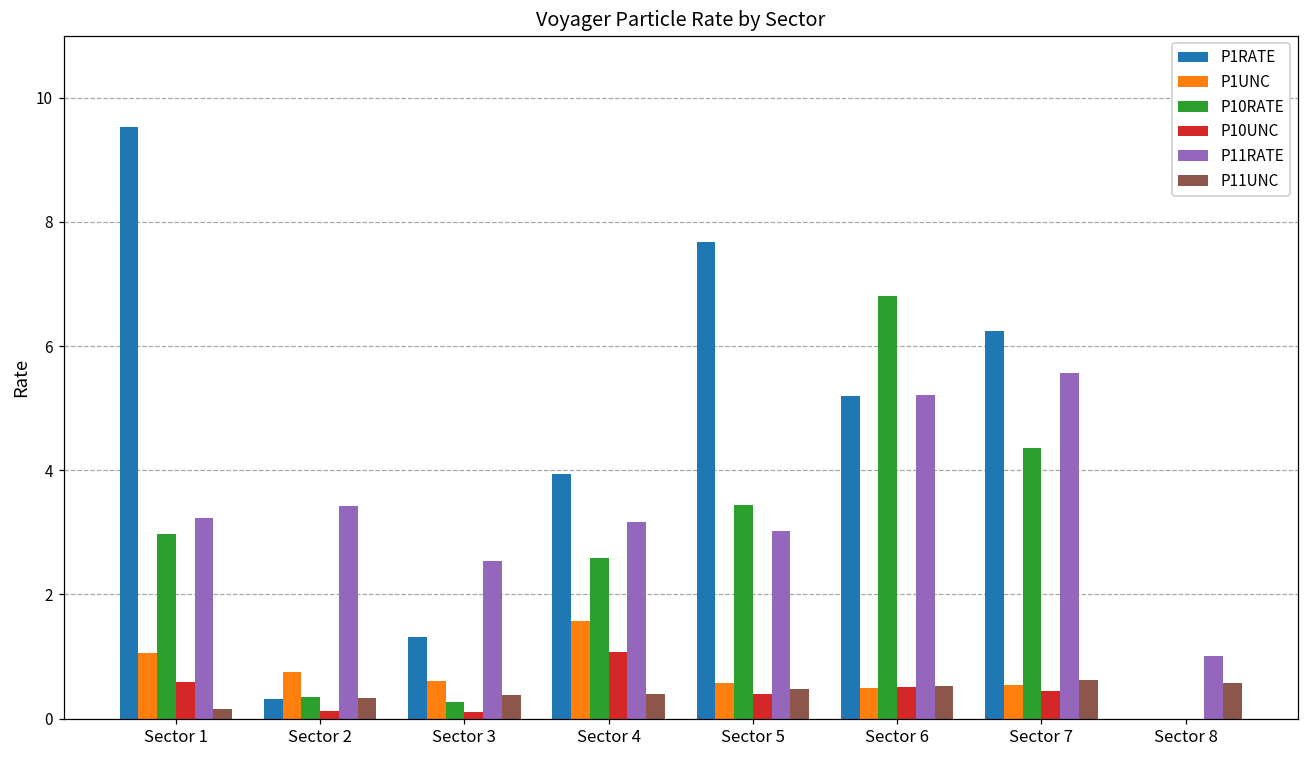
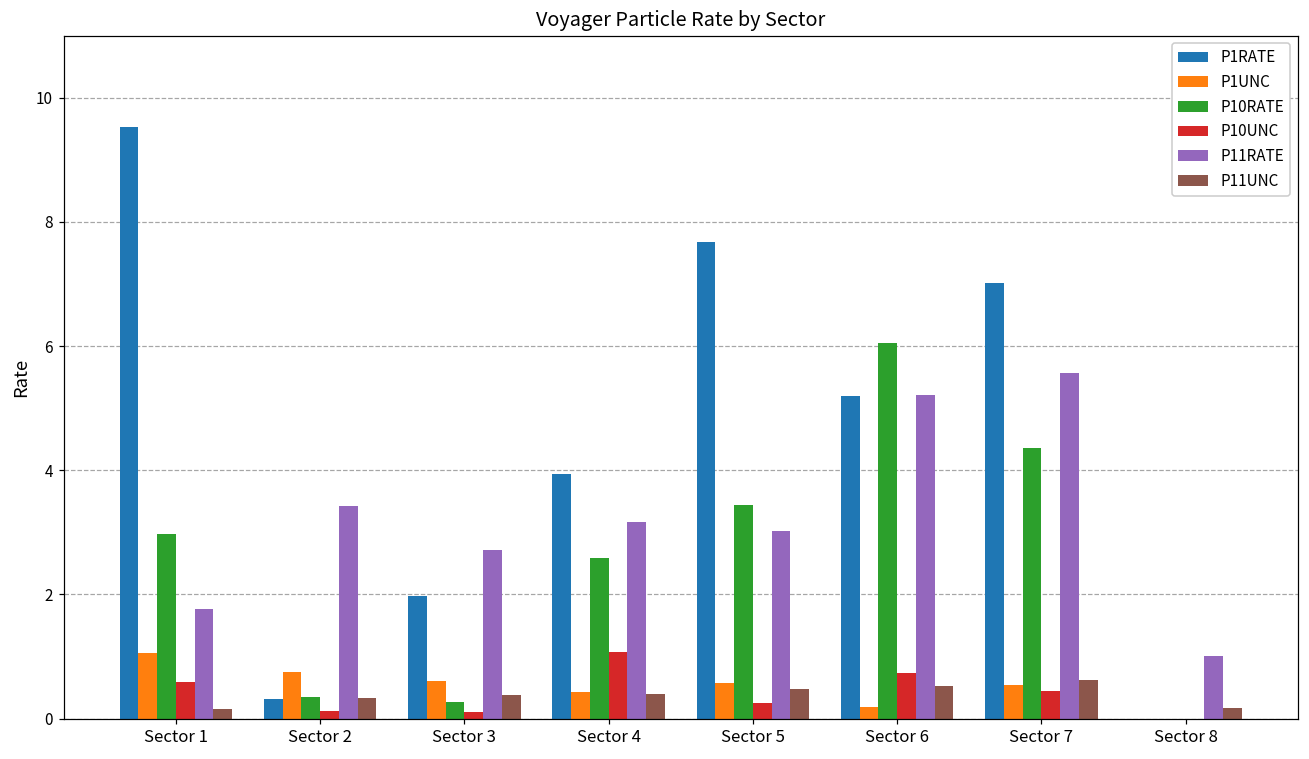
  {
    "P1RATE": {
      "Sector 1": 9.5,
      "Sector 2": 0.3,
-     "Sector 3": 1.3,
+     "Sector 3": 2.0,
      "Sector 4": 3.9,
      "Sector 5": 7.7,
      "Sector 6": 5.2,
-     "Sector 7": 6.3,
+     "Sector 7": 7.0,
      "Sector 8": 0.0
    },
    "P1UNC": {
      "Sector 1": 1.1,
      "Sector 2": 0.8,
      "Sector 3": 0.6,
-     "Sector 4": 1.6,
+     "Sector 4": 0.4,
      "Sector 5": 0.6,
-     "Sector 6": 0.5,
+     "Sector 6": 0.2,
      "Sector 7": 0.5,
      "Sector 8": 0.0
    },
    "P10RATE": {
      "Sector 1": 3.0,
      "Sector 2": 0.4,
      "Sector 3": 0.3,
      "Sector 4": 2.6,
      "Sector 5": 3.4,
-     "Sector 6": 6.8,
+     "Sector 6": 6.1,
      "Sector 7": 4.4,
      "Sector 8": 0.0
    },
    "P10UNC": {
      "Sector 1": 0.6,
      "Sector 2": 0.1,
      "Sector 3": 0.1,
      "Sector 4": 1.1,
-     "Sector 5": 0.4,
-     "Sector 6": 0.5,
+     "Sector 5": 0.3,
+     "Sector 6": 0.7,
      "Sector 7": 0.4,
      "Sector 8": 0.0
    },
    "P11RATE": {
-     "Sector 1": 3.2,
+     "Sector 1": 1.8,
      "Sector 2": 3.4,
-     "Sector 3": 2.5,
+     "Sector 3": 2.7,
      "Sector 4": 3.2,
      "Sector 5": 3.0,
      "Sector 6": 5.2,
      "Sector 7": 5.6,
      "Sector 8": 1.0
    },
    "P11UNC": {
      "Sector 1": 0.2,
      "Sector 2": 0.3,
      "Sector 3": 0.4,
      "Sector 4": 0.4,
      "Sector 5": 0.5,
      "Sector 6": 0.5,
      "Sector 7": 0.6,
-     "Sector 8": 0.6
+     "Sector 8": 0.2
    }
  }
